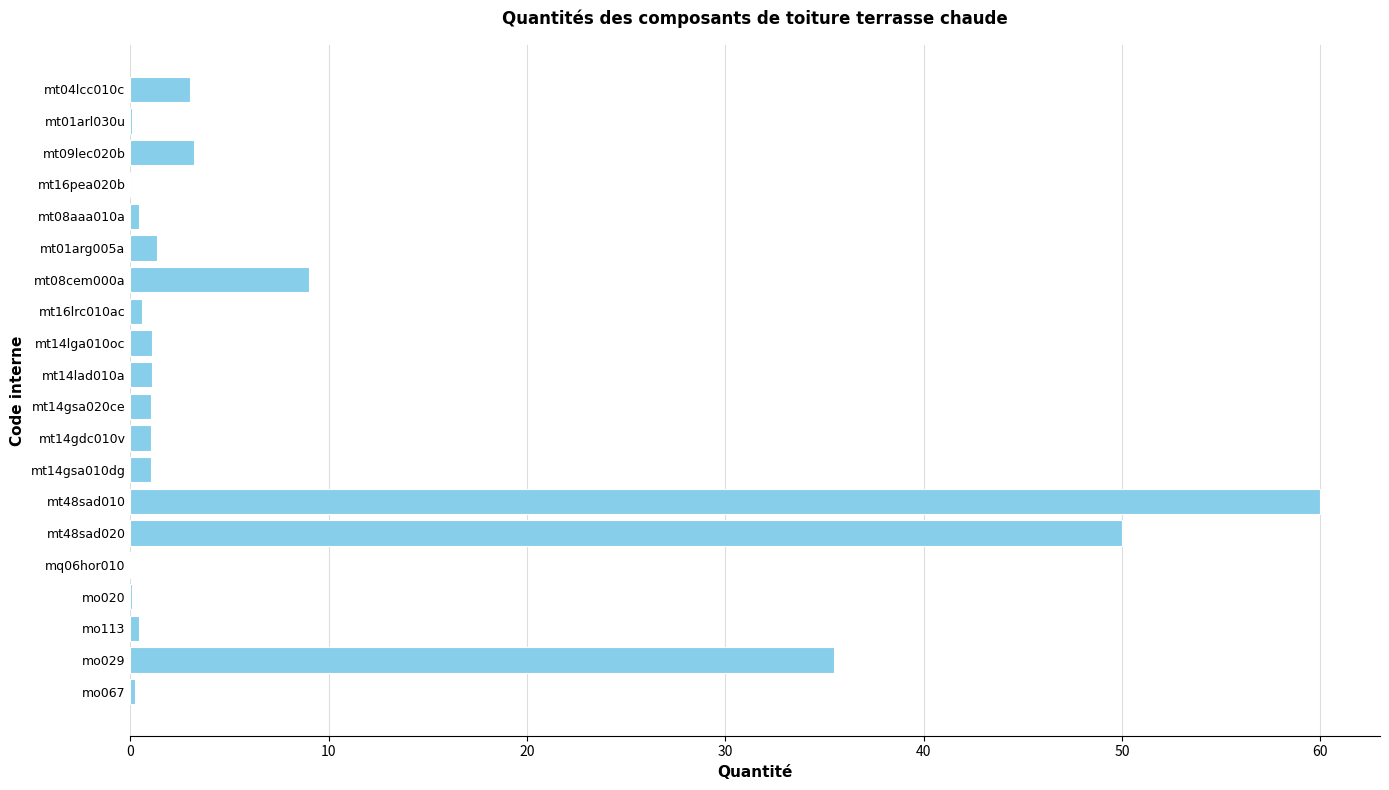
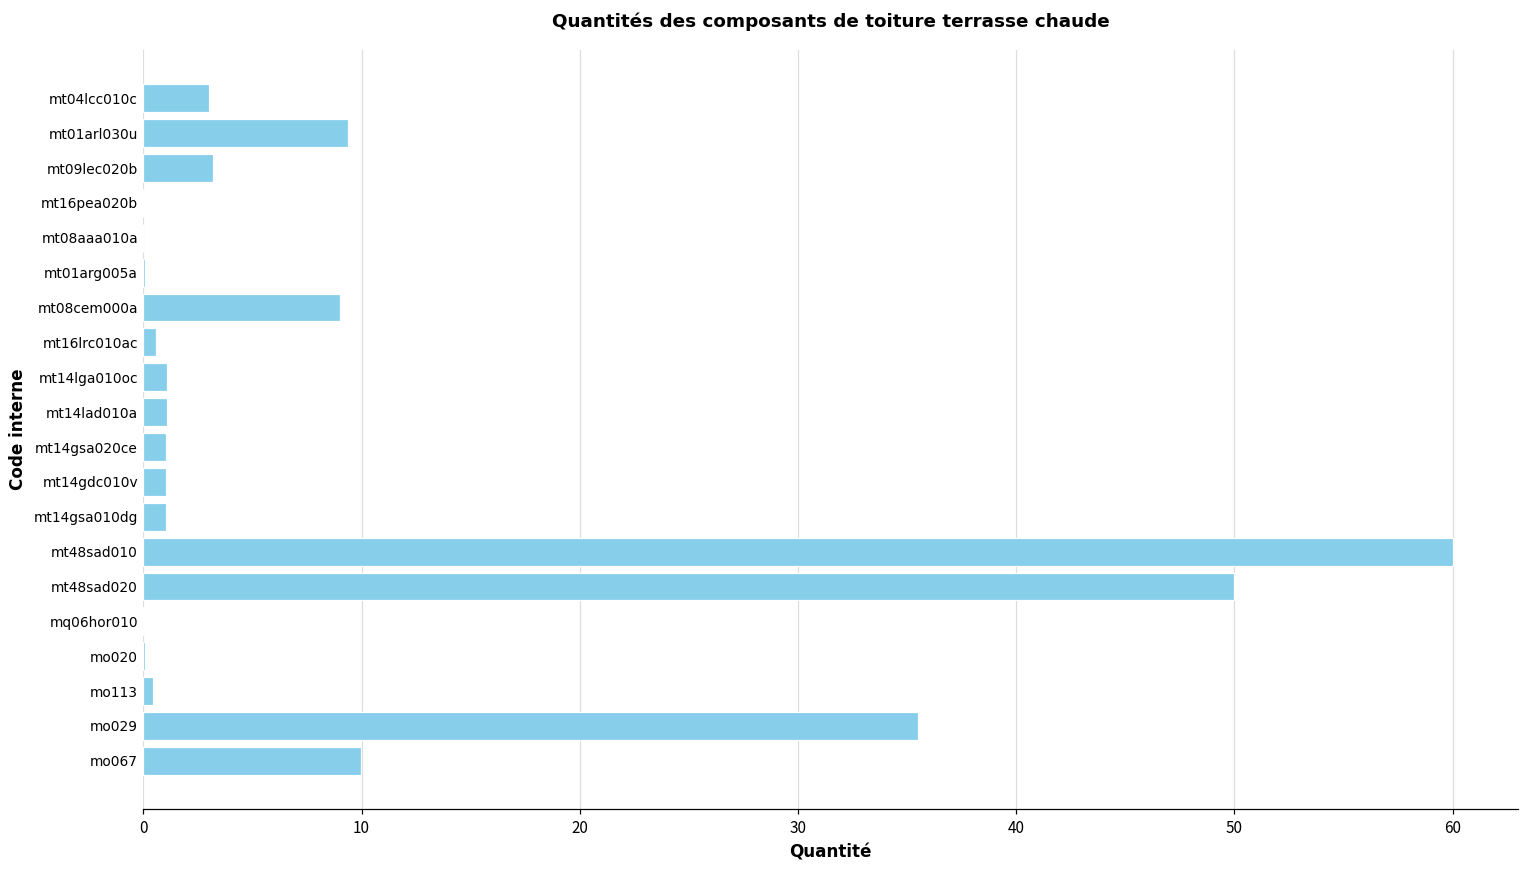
  {
    "mt04lcc010c": 3.0,
-   "mt01arl030u": 0.1,
+   "mt01arl030u": 9.4,
    "mt09lec020b": 3.2,
-   "mt08aaa010a": 0.4,
-   "mt01arg005a": 1.3,
+   "mt08aaa010a": 0.0,
+   "mt01arg005a": 0.1,
    "mt08cem000a": 9.0,
    "mt16lrc010ac": 0.6,
    "mt14lga010oc": 1.1,
    "mt14lad010a": 1.1,
    "mt14gsa020ce": 1.1,
    "mt14gdc010v": 1.1,
    "mt14gsa010dg": 1.1,
    "mt48sad010": 60.0,
    "mt48sad020": 50.0,
    "mo113": 0.4,
    "mo029": 35.5,
-   "mo067": 0.3
+   "mo067": 10.0
  }
